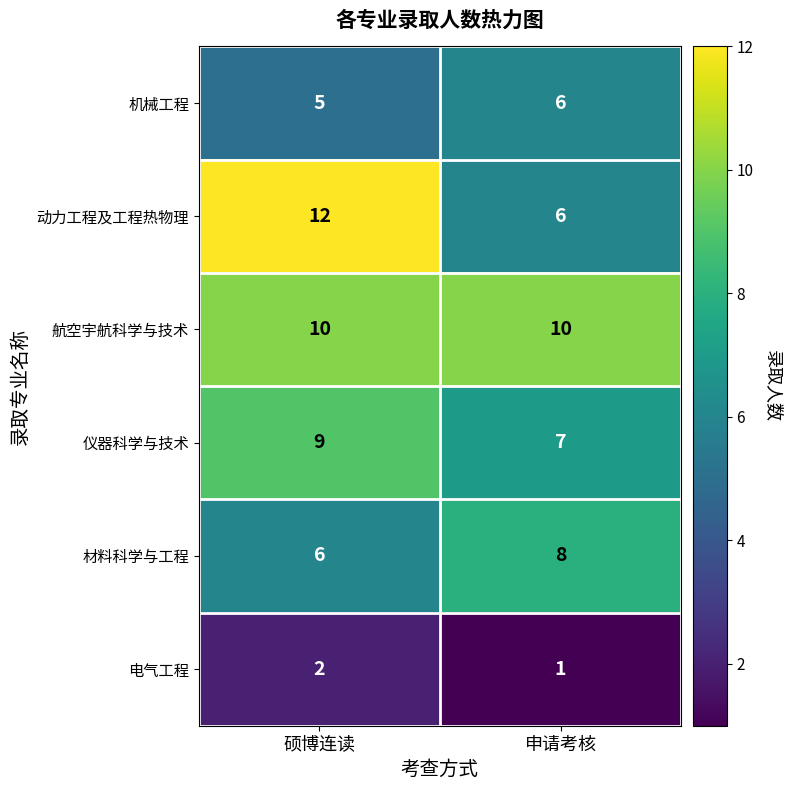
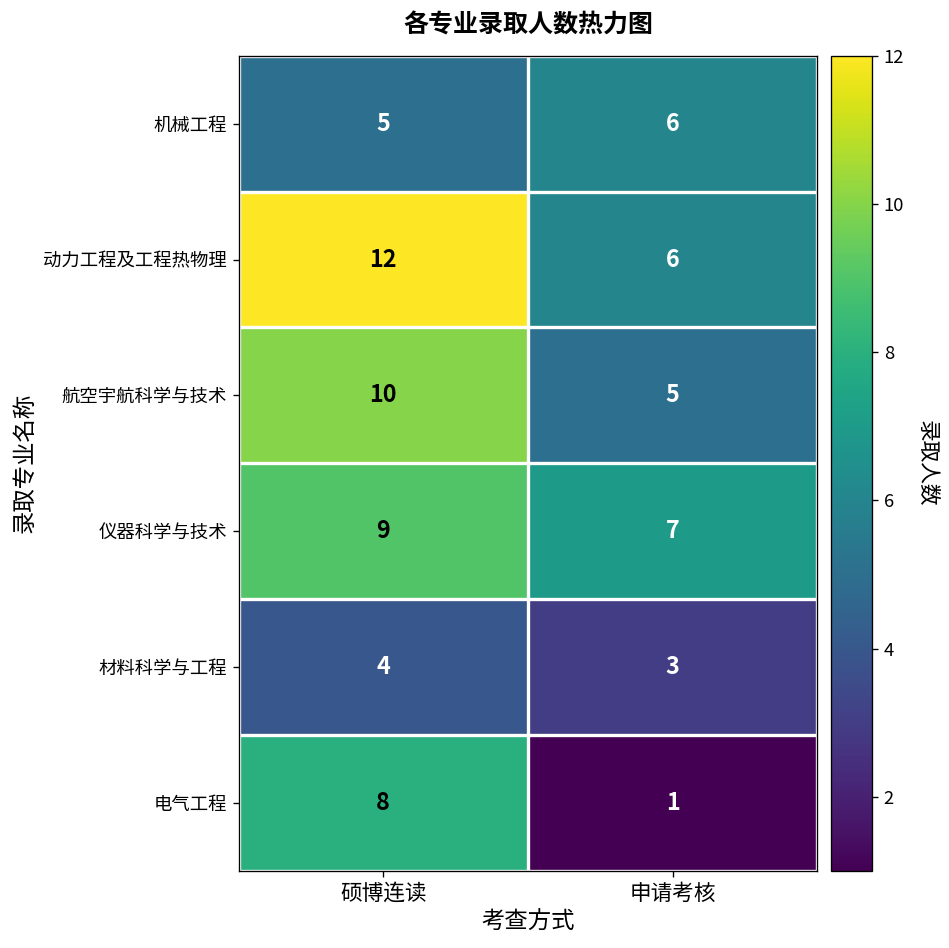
  {
    "机械工程": {
      "硕博连读": 5,
      "申请考核": 6
    },
    "动力工程及工程热物理": {
      "硕博连读": 12,
      "申请考核": 6
    },
    "航空宇航科学与技术": {
      "硕博连读": 10,
-     "申请考核": 10
+     "申请考核": 5
    },
    "仪器科学与技术": {
      "硕博连读": 9,
      "申请考核": 7
    },
    "材料科学与工程": {
-     "硕博连读": 6,
-     "申请考核": 8
+     "硕博连读": 4,
+     "申请考核": 3
    },
    "电气工程": {
-     "硕博连读": 2,
+     "硕博连读": 8,
      "申请考核": 1
    }
  }
